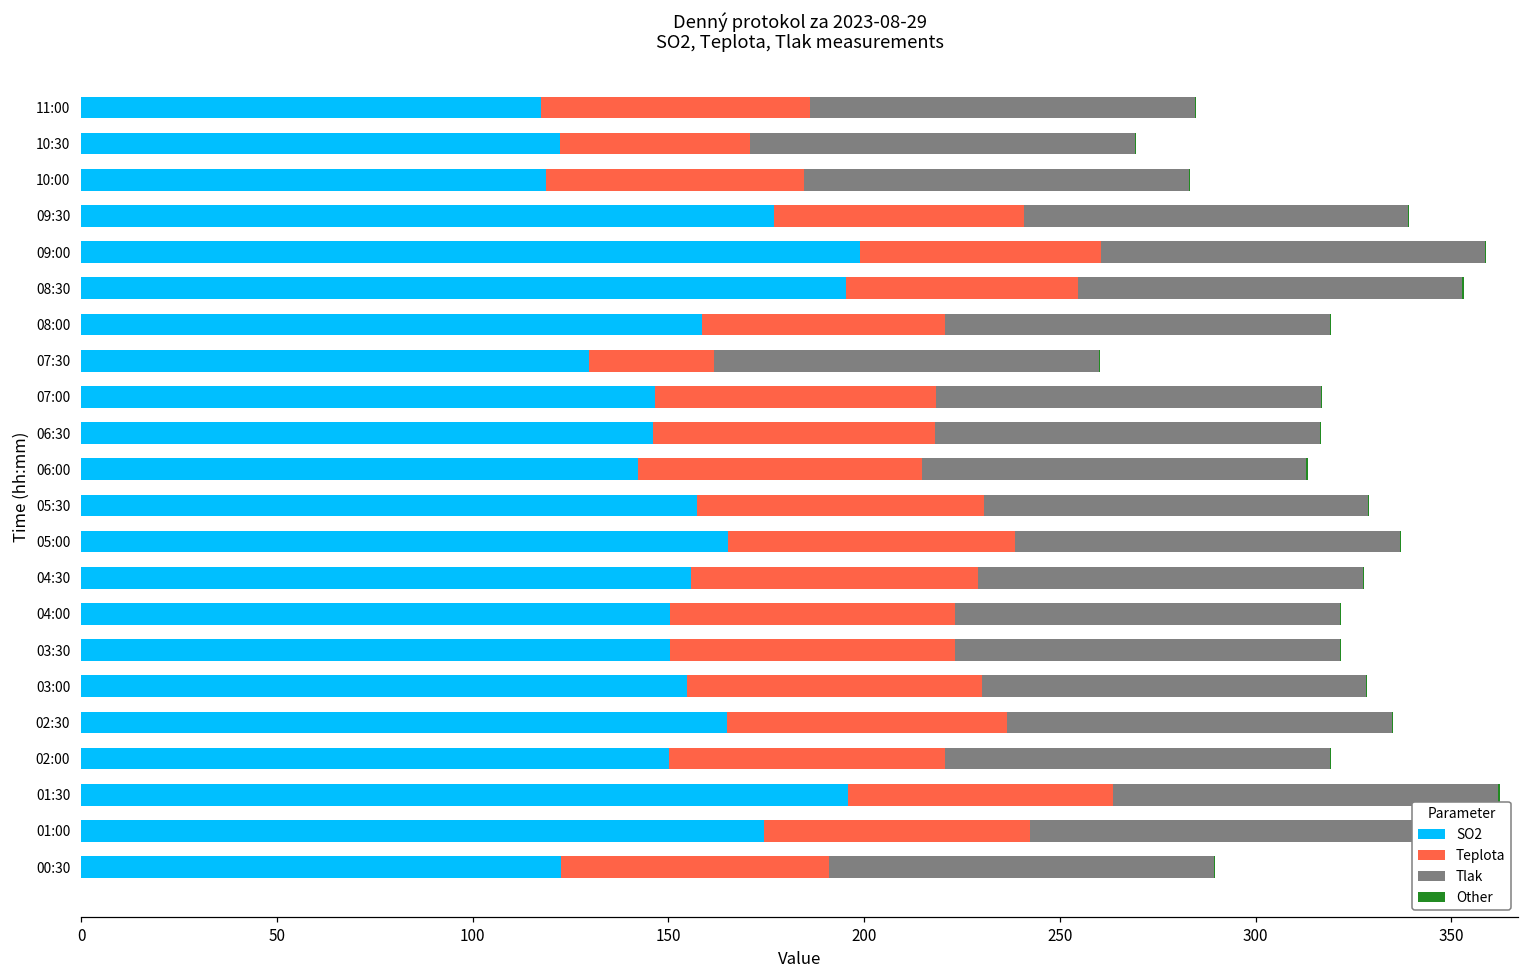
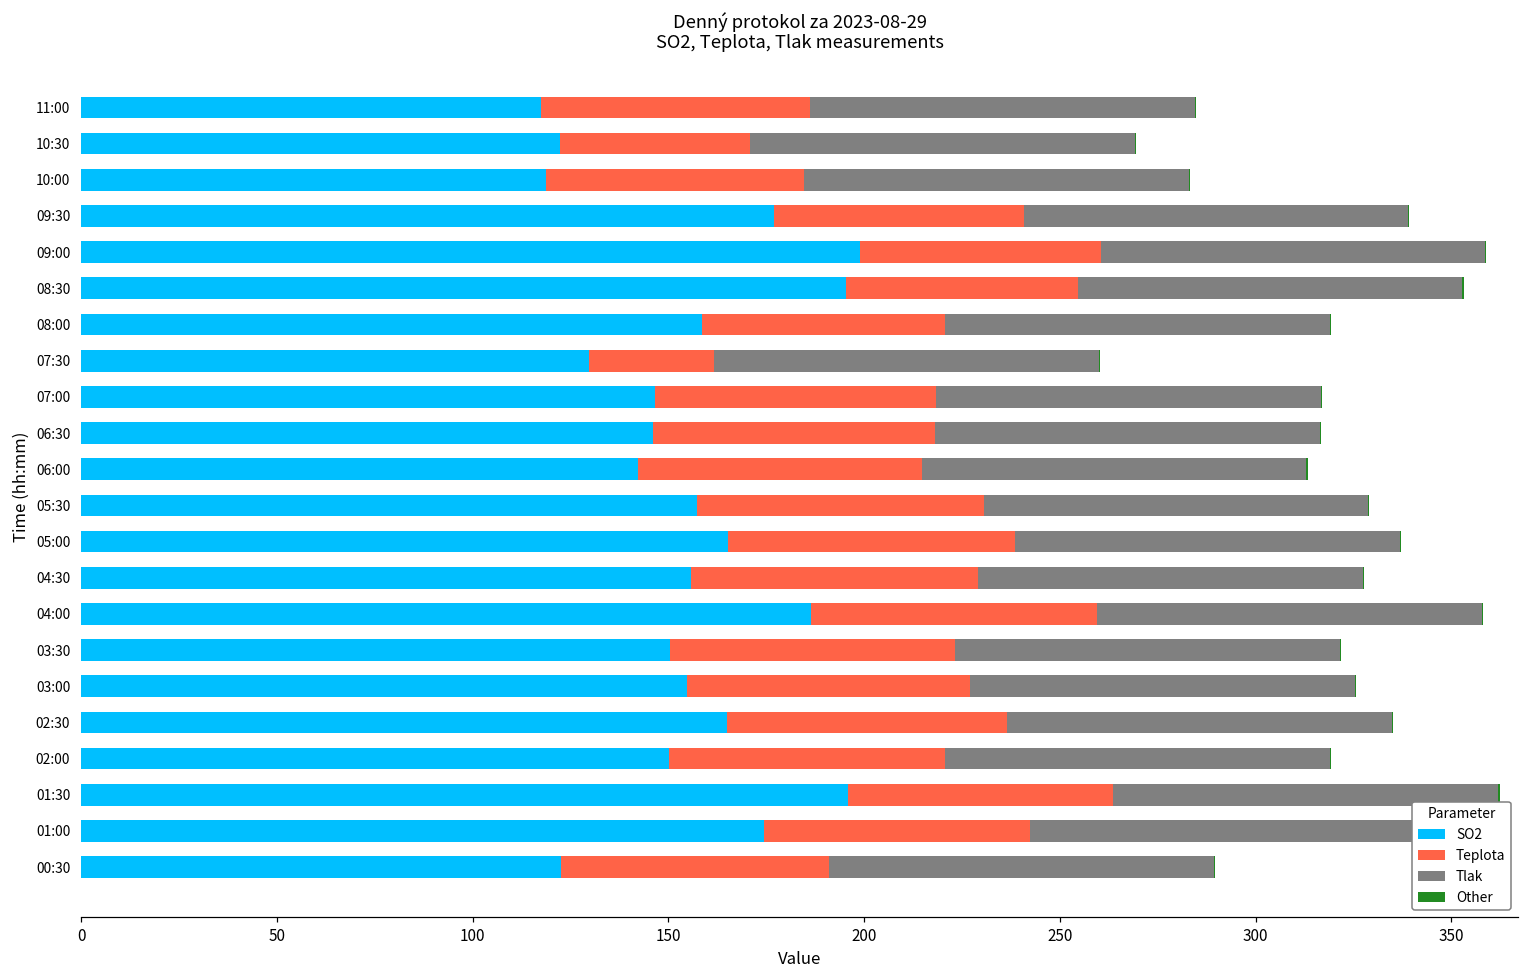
  {
    "SO2": {
      "11:00": 118,
      "10:30": 122,
      "10:00": 119,
      "09:30": 177,
      "09:00": 199,
      "08:30": 196,
      "08:00": 159,
      "07:30": 130,
      "07:00": 147,
      "06:30": 146,
      "06:00": 142,
      "05:30": 157,
      "05:00": 165,
      "04:30": 156,
-     "04:00": 150,
+     "04:00": 187,
      "03:30": 150,
      "03:00": 155,
      "02:30": 165,
      "02:00": 150,
      "01:30": 196,
      "01:00": 175,
      "00:30": 123
    },
    "Teplota": {
      "11:00": 69,
      "10:30": 49,
      "10:00": 66,
      "09:30": 64,
      "09:00": 61,
      "08:30": 59,
      "08:00": 62,
      "07:30": 32,
      "07:00": 72,
      "06:30": 72,
      "06:00": 73,
      "05:30": 73,
      "05:00": 73,
      "04:30": 73,
      "04:00": 73,
      "03:30": 73,
-     "03:00": 75,
+     "03:00": 72,
      "02:30": 72,
      "02:00": 71,
      "01:30": 68,
      "01:00": 68,
      "00:30": 68
    },
    "Tlak": {
      "11:00": 98,
      "10:30": 98,
      "10:00": 98,
      "09:30": 98,
      "09:00": 98,
      "08:30": 98,
      "08:00": 98,
      "07:30": 98,
      "07:00": 98,
      "06:30": 98,
      "06:00": 98,
      "05:30": 98,
      "05:00": 98,
      "04:30": 98,
      "04:00": 98,
      "03:30": 98,
      "03:00": 98,
      "02:30": 98,
      "02:00": 98,
      "01:30": 98,
      "00:30": 98
    }
  }
